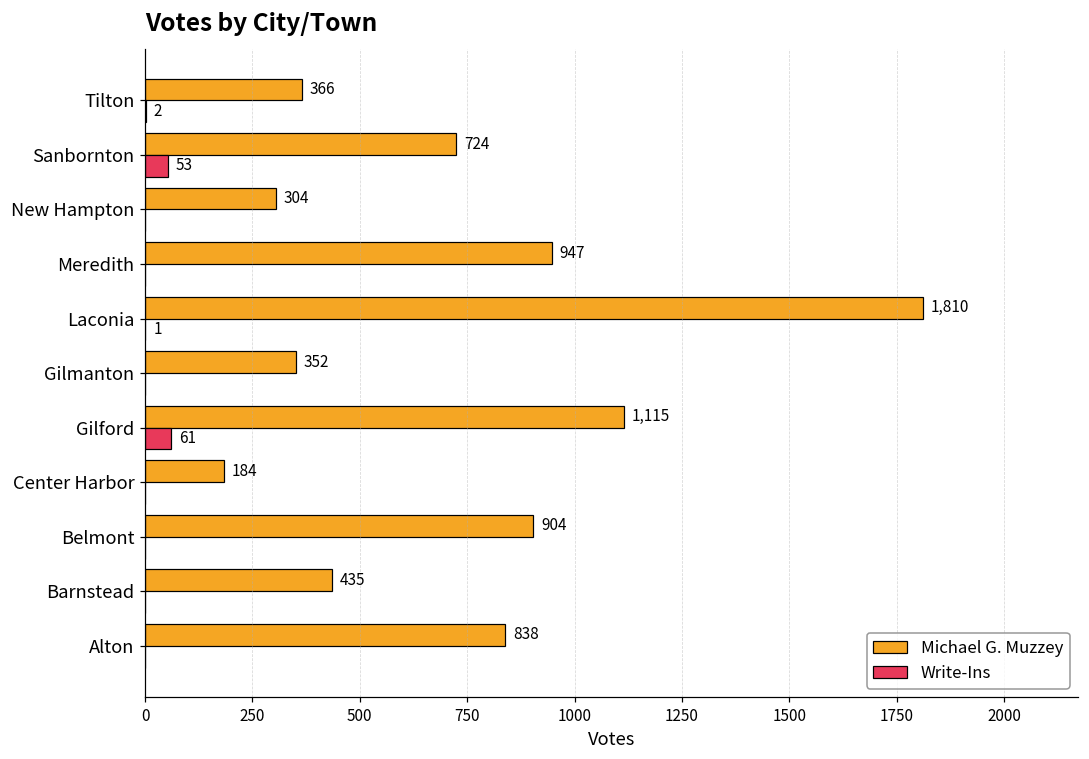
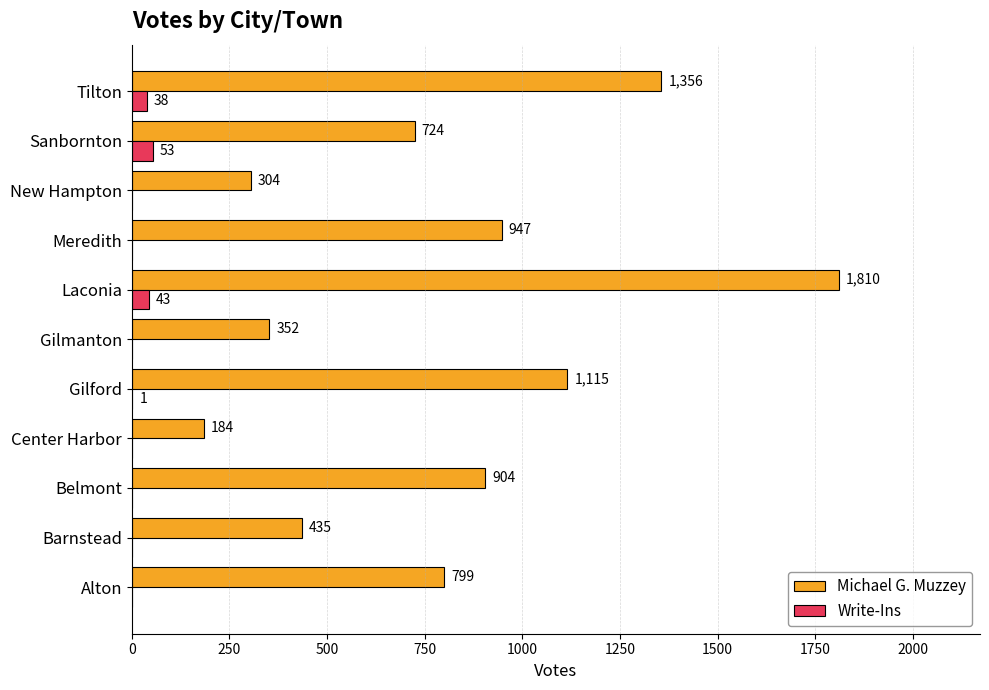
  {
    "Michael G. Muzzey": {
-     "Tilton": "366",
+     "Tilton": "1,356",
      "Sanbornton": "724",
      "New Hampton": "304",
      "Meredith": "947",
      "Laconia": "1,810",
      "Gilmanton": "352",
      "Gilford": "1,115",
      "Center Harbor": "184",
      "Belmont": "904",
      "Barnstead": "435",
-     "Alton": "838"
+     "Alton": "799"
    },
    "Write-Ins": {
-     "Tilton": "2",
+     "Tilton": "38",
      "Sanbornton": "53",
-     "Laconia": "1",
-     "Gilford": "61"
+     "Laconia": "43",
+     "Gilford": "1"
    }
  }
